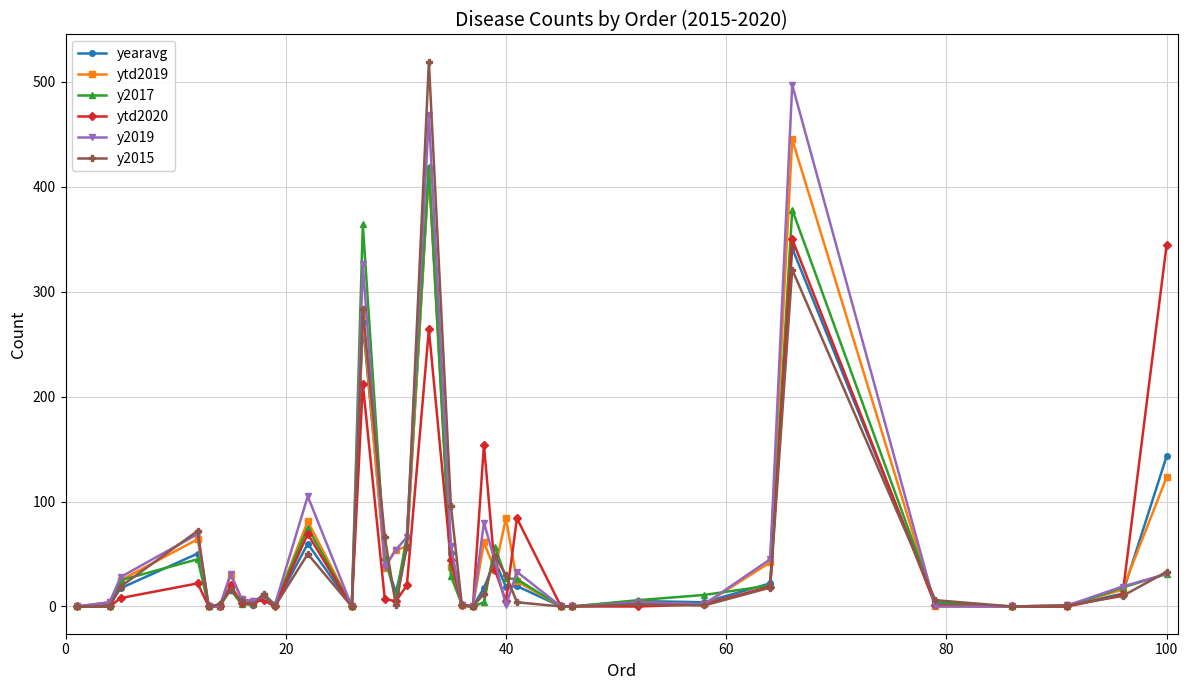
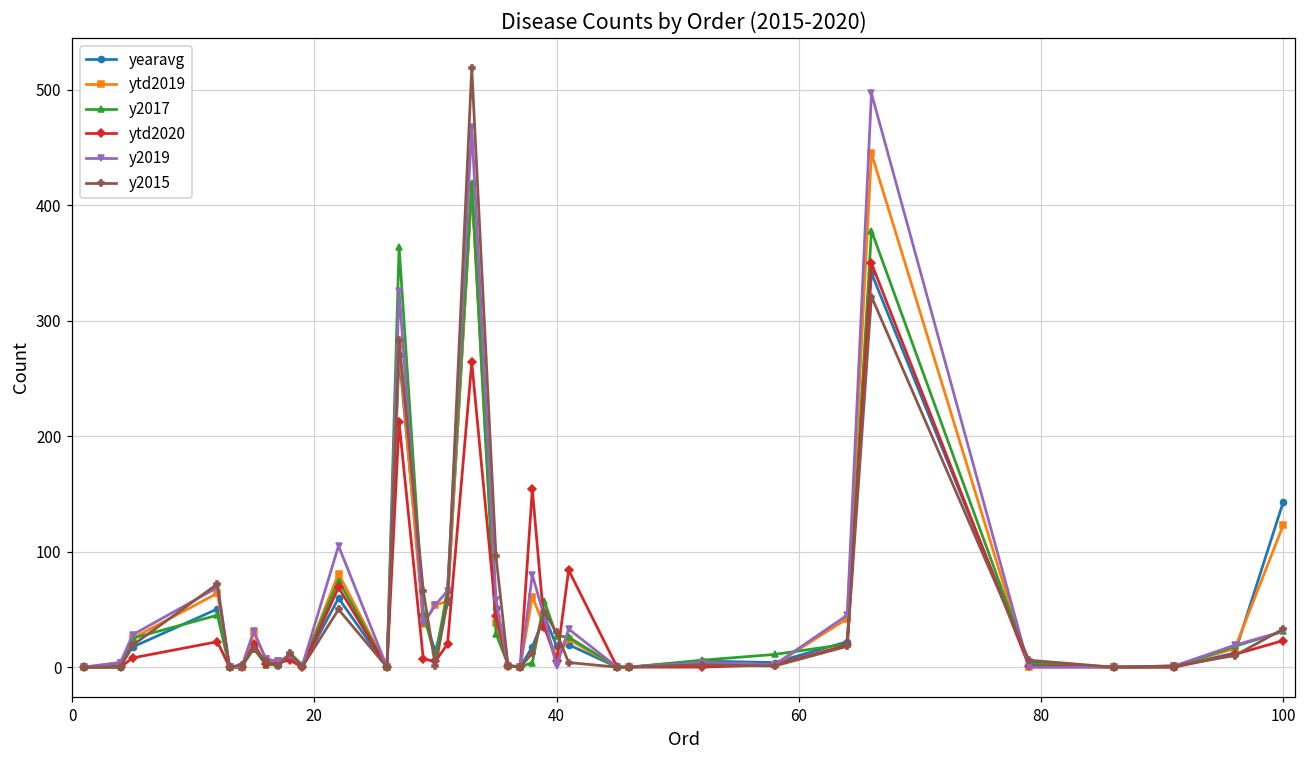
  {
    "yearavg": {
      "40": 19,
      "100": 143
    },
    "ytd2019": {
-     "40": 84,
+     "40": 9,
      "100": 123
    },
    "y2017": {
      "40": 27
    },
    "ytd2020": {
      "40": 5,
-     "100": 344
+     "100": 23
    },
    "y2019": {
      "40": 1
    },
    "y2015": {
      "40": 30
    }
  }
